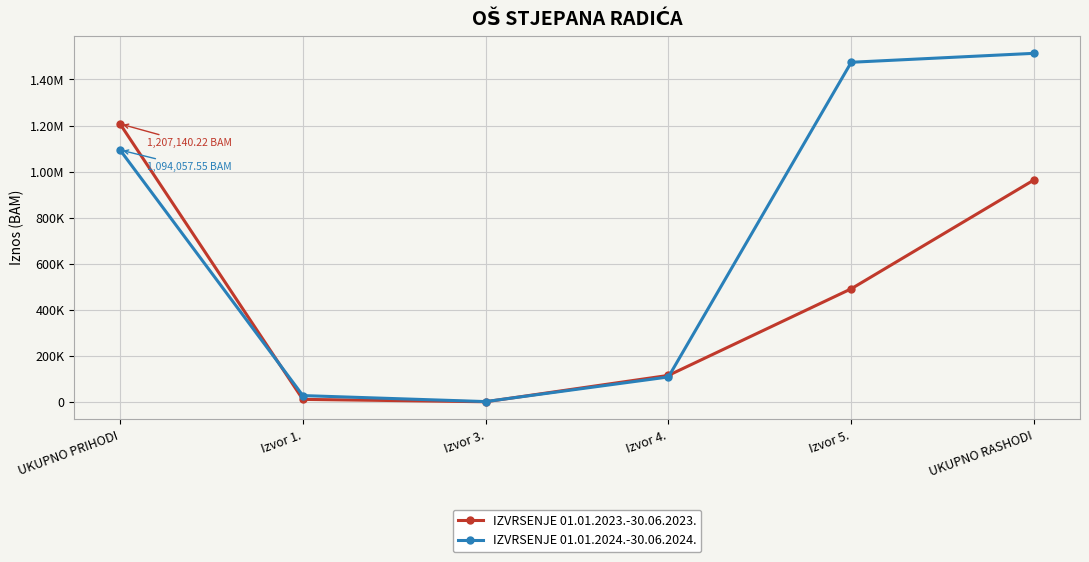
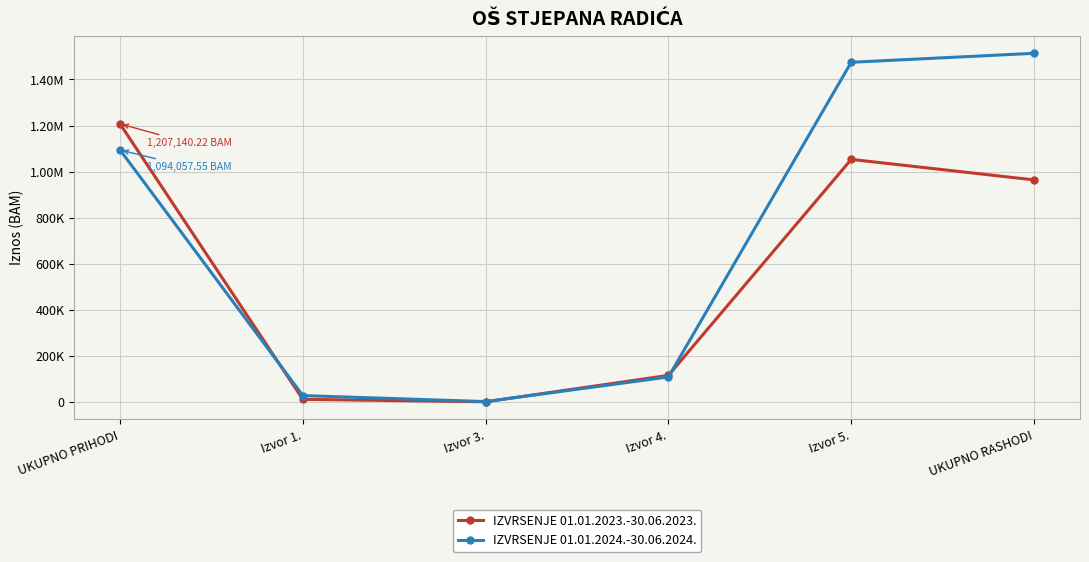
  {
    "IZVRSENJE 01.01.2023.-30.06.2023.": {
      "Izvor 1.": "10000",
-     "Izvor 5.": "490000",
+     "Izvor 5.": "1050000",
      "UKUPNO RASHODI": "960000"
    },
    "IZVRSENJE 01.01.2024.-30.06.2024.": {
      "UKUPNO PRIHODI": "1,094,057.55"
    }
  }
